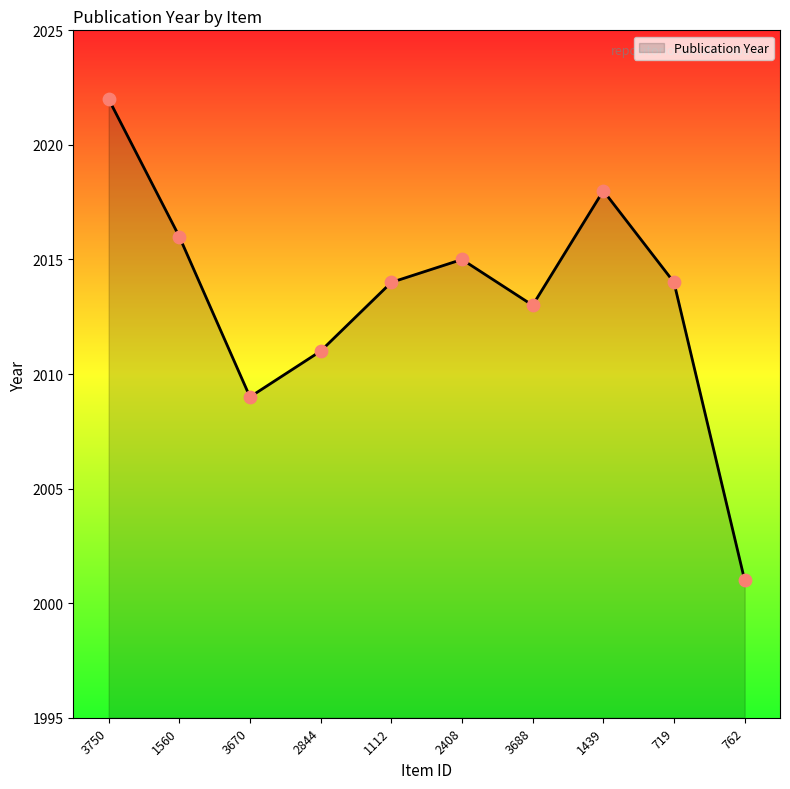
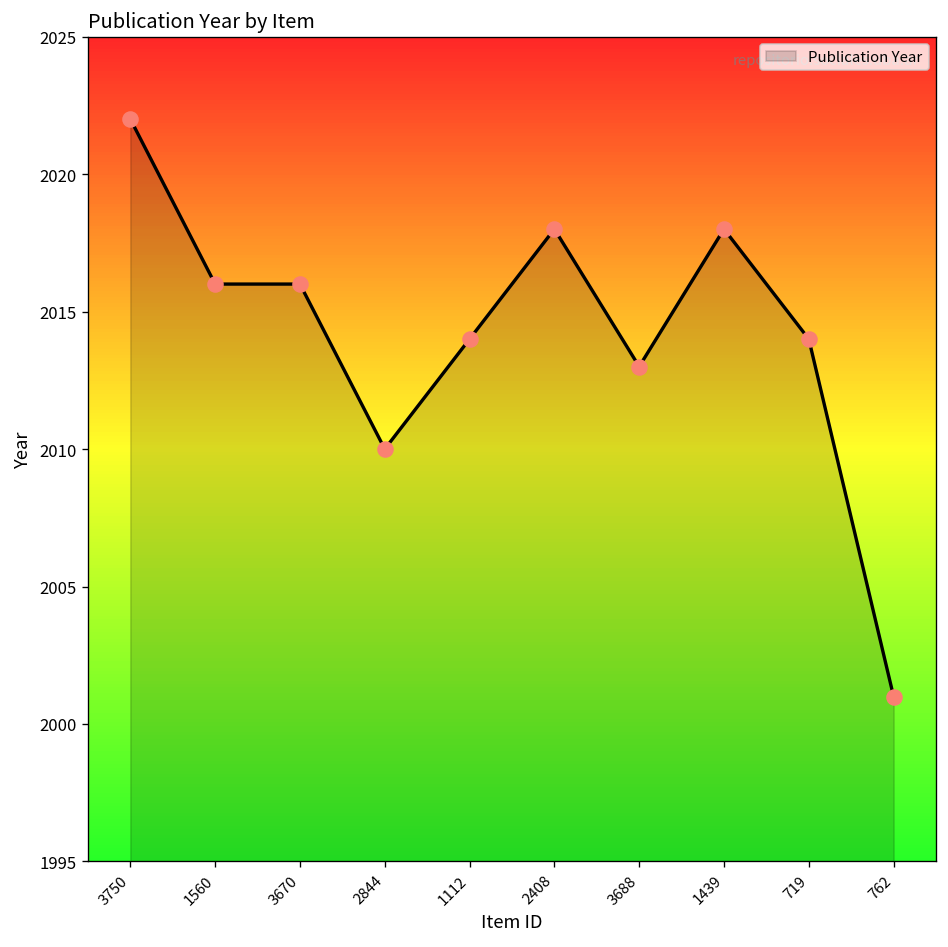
  {
    "3750": 2022,
    "1560": 2016,
-   "3670": 2009,
-   "2844": 2011,
+   "3670": 2016,
+   "2844": 2010,
    "1112": 2014,
-   "2408": 2015,
+   "2408": 2018,
    "3688": 2013,
    "1439": 2018,
    "719": 2014,
    "762": 2001
  }
